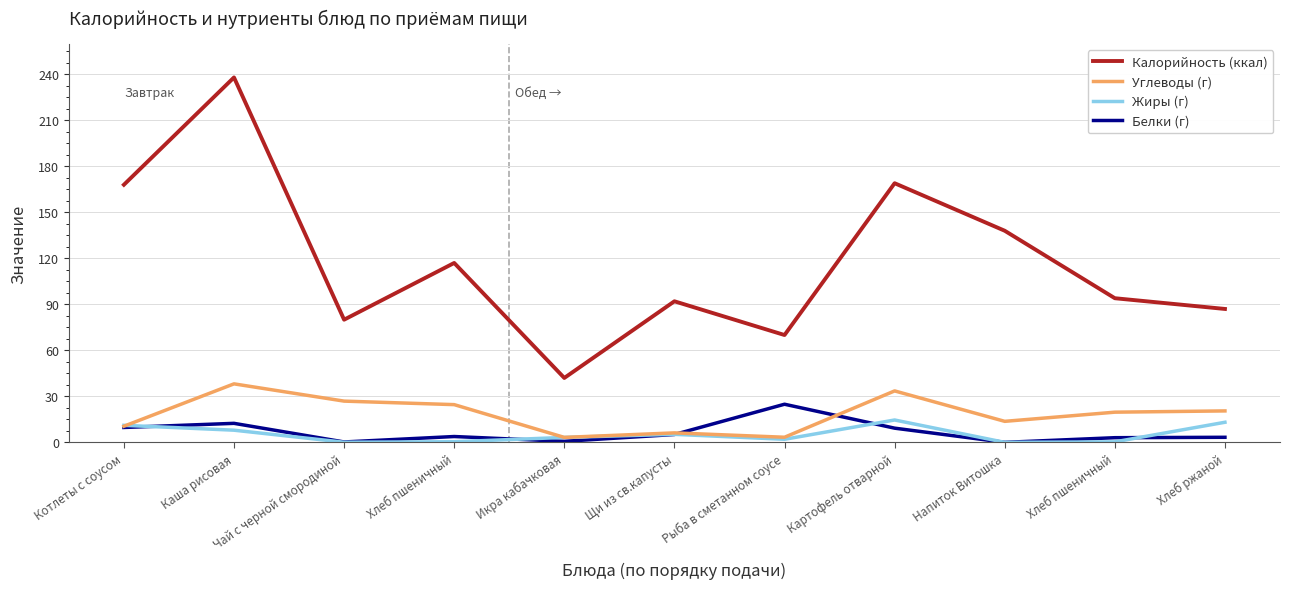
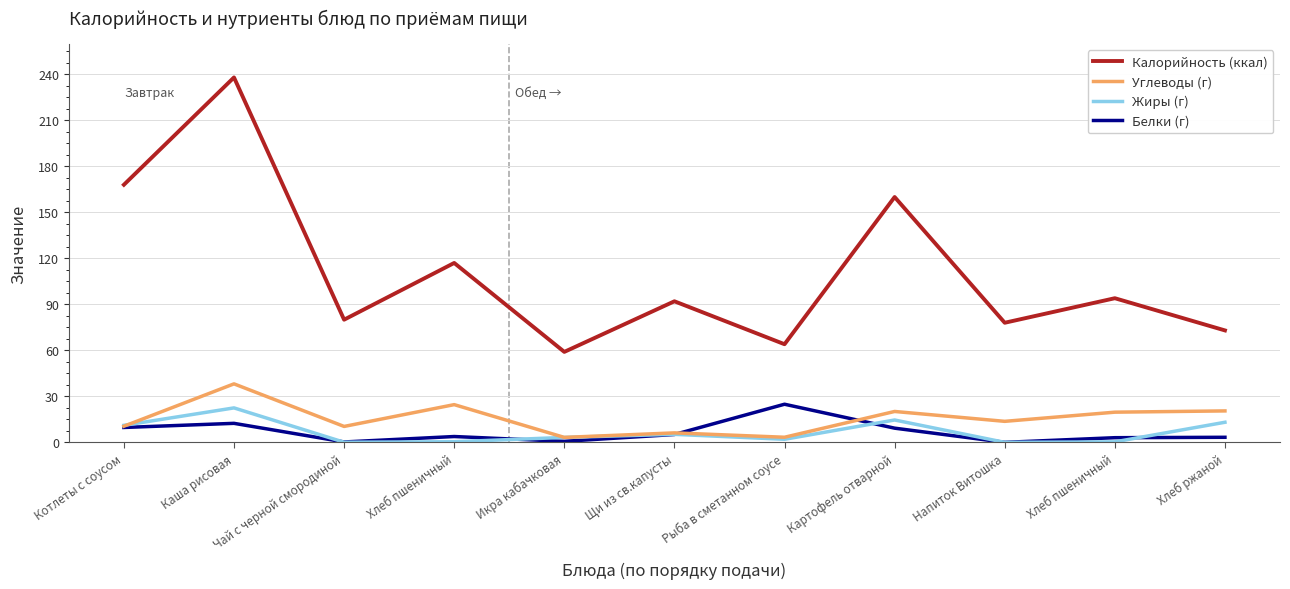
  {
    "Калорийность (ккал)": {
      "Котлеты с соусом": 168,
      "Каша рисовая": 238,
      "Чай с черной смородиной": 80,
-     "Икра кабачковая": 42,
+     "Икра кабачковая": 59,
      "Щи из св.капусты": 92,
-     "Рыба в сметанном соусе": 70,
-     "Картофель отварной": 169,
-     "Напиток Витошка": 138,
-     "Хлеб ржаной": 87
+     "Рыба в сметанном соусе": 64,
+     "Картофель отварной": 160,
+     "Напиток Витошка": 78,
+     "Хлеб ржаной": 73
    },
    "Углеводы (г)": {
      "Каша рисовая": 38,
-     "Чай с черной смородиной": 27,
-     "Картофель отварной": 34,
+     "Чай с черной смородиной": 10,
+     "Картофель отварной": 20,
      "Напиток Витошка": 14,
      "Хлеб ржаной": 21
    },
    "Жиры (г)": {
-     "Каша рисовая": 8,
+     "Каша рисовая": 22,
      "Картофель отварной": 15,
      "Хлеб ржаной": 13
    },
    "Белки (г)": {
      "Каша рисовая": 12,
      "Икра кабачковая": 1,
      "Рыба в сметанном соусе": 25,
      "Картофель отварной": 9,
      "Хлеб ржаной": 3
    }
  }
